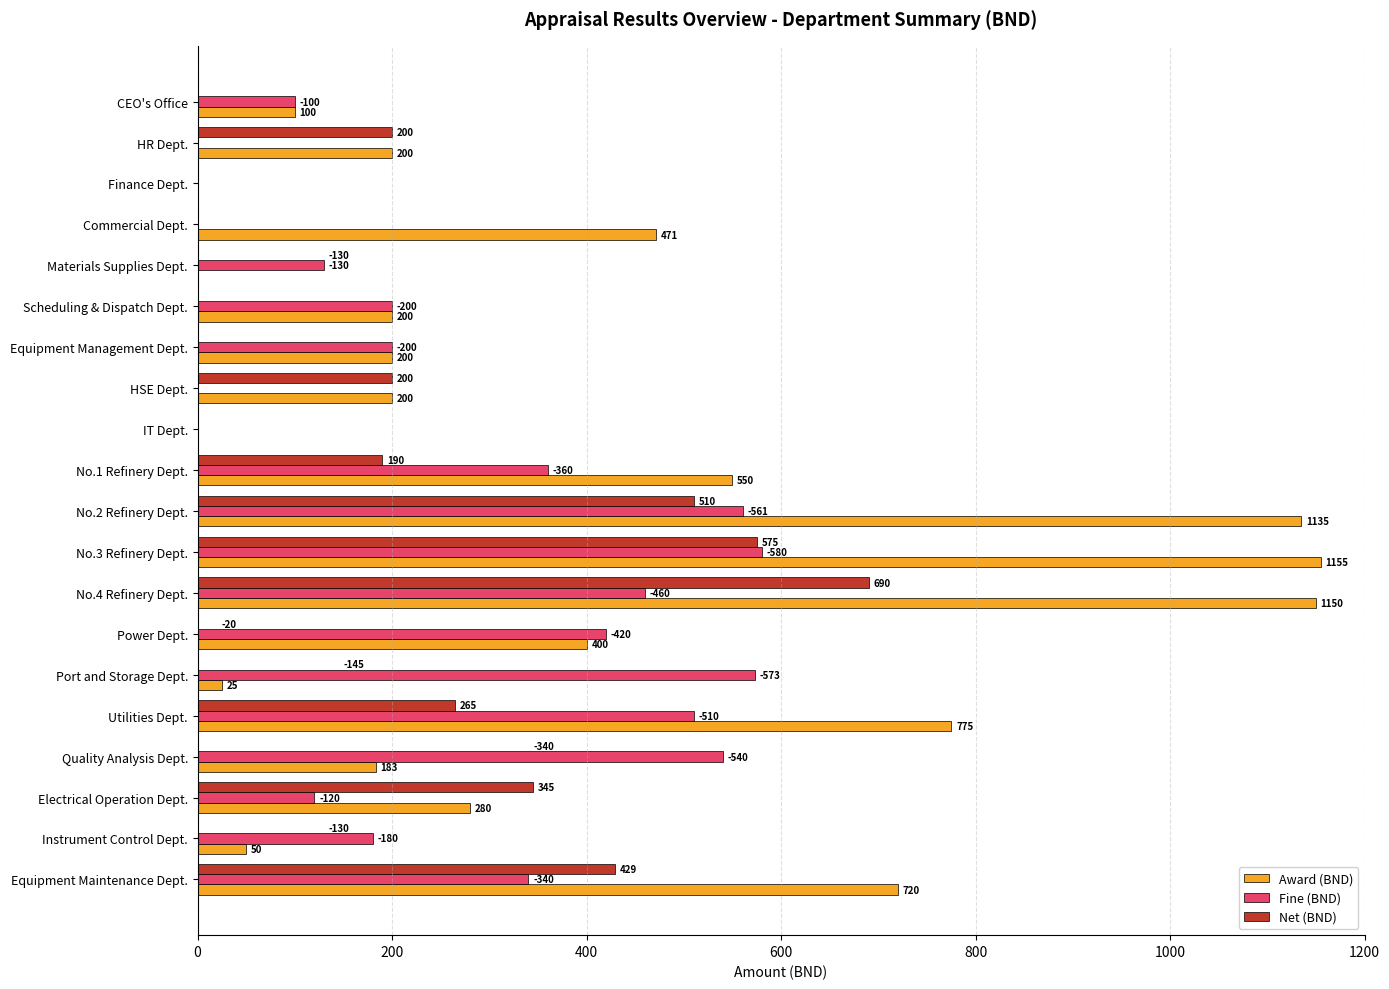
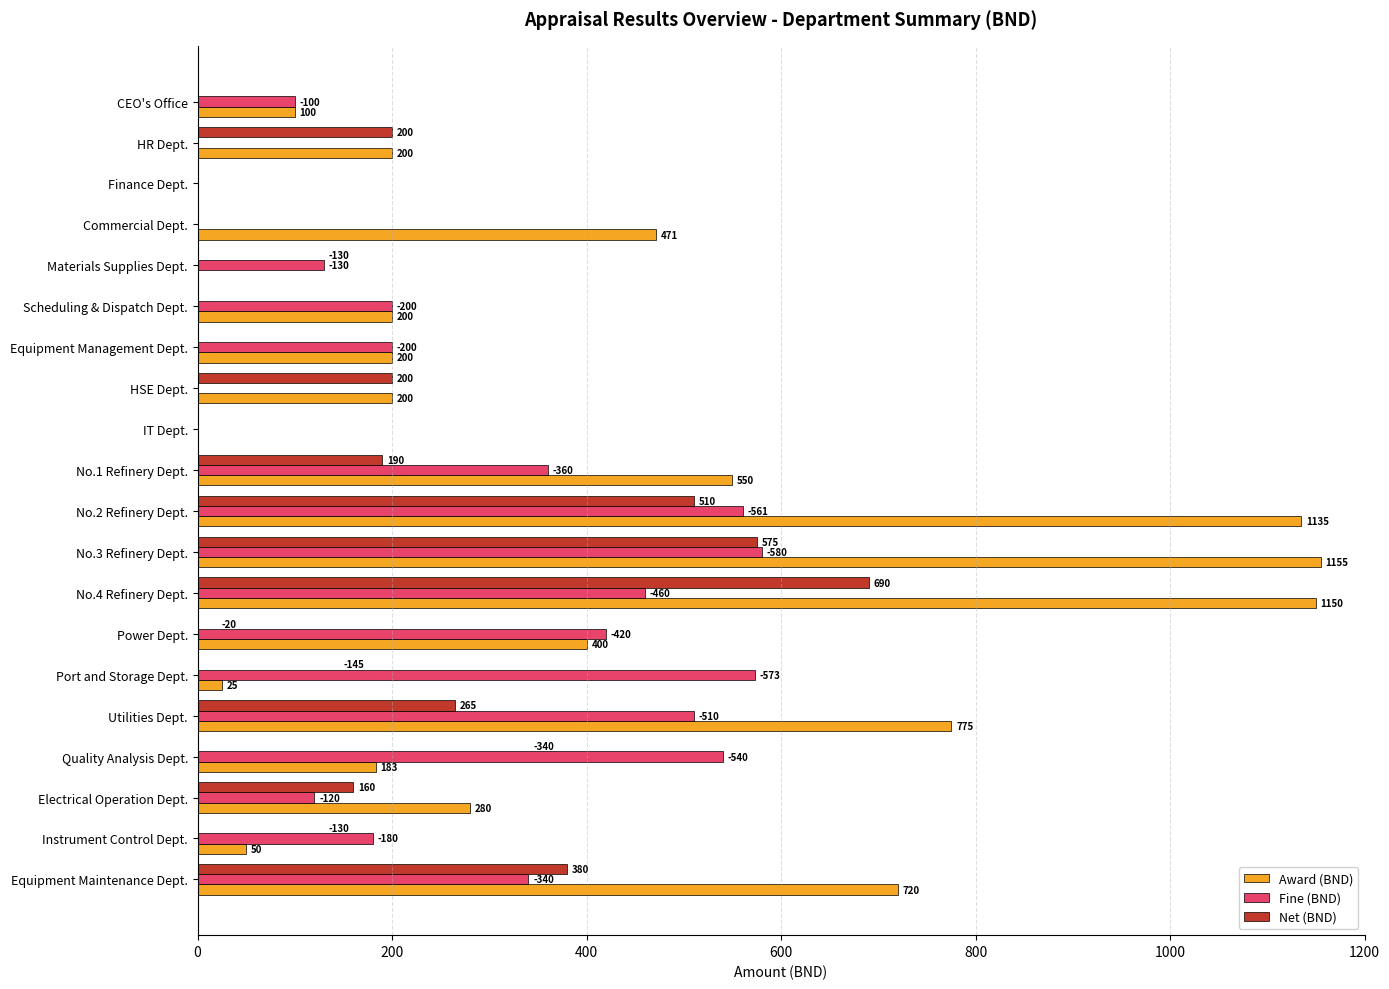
  {
    "Award (BND)": {
      "CEO's Office": 100,
      "HR Dept.": 200,
      "Commercial Dept.": 471,
      "Scheduling & Dispatch Dept.": 200,
      "Equipment Management Dept.": 200,
      "HSE Dept.": 200,
      "No.1 Refinery Dept.": 550,
      "No.2 Refinery Dept.": 1135,
      "No.3 Refinery Dept.": 1155,
      "No.4 Refinery Dept.": 1150,
      "Power Dept.": 400,
      "Port and Storage Dept.": 25,
      "Utilities Dept.": 775,
      "Quality Analysis Dept.": 183,
      "Electrical Operation Dept.": 280,
      "Instrument Control Dept.": 50,
      "Equipment Maintenance Dept.": 720
    },
    "Fine (BND)": {
      "HR Dept.": 0,
      "Finance Dept.": 0,
      "Commercial Dept.": 0,
      "HSE Dept.": 0,
      "IT Dept.": 0
    },
    "Net (BND)": {
      "HR Dept.": 200,
      "HSE Dept.": 200,
      "No.1 Refinery Dept.": 190,
      "No.2 Refinery Dept.": 510,
      "No.3 Refinery Dept.": 575,
      "No.4 Refinery Dept.": 690,
      "Utilities Dept.": 265,
-     "Electrical Operation Dept.": 345,
-     "Equipment Maintenance Dept.": 429
+     "Electrical Operation Dept.": 160,
+     "Equipment Maintenance Dept.": 380
    }
  }
